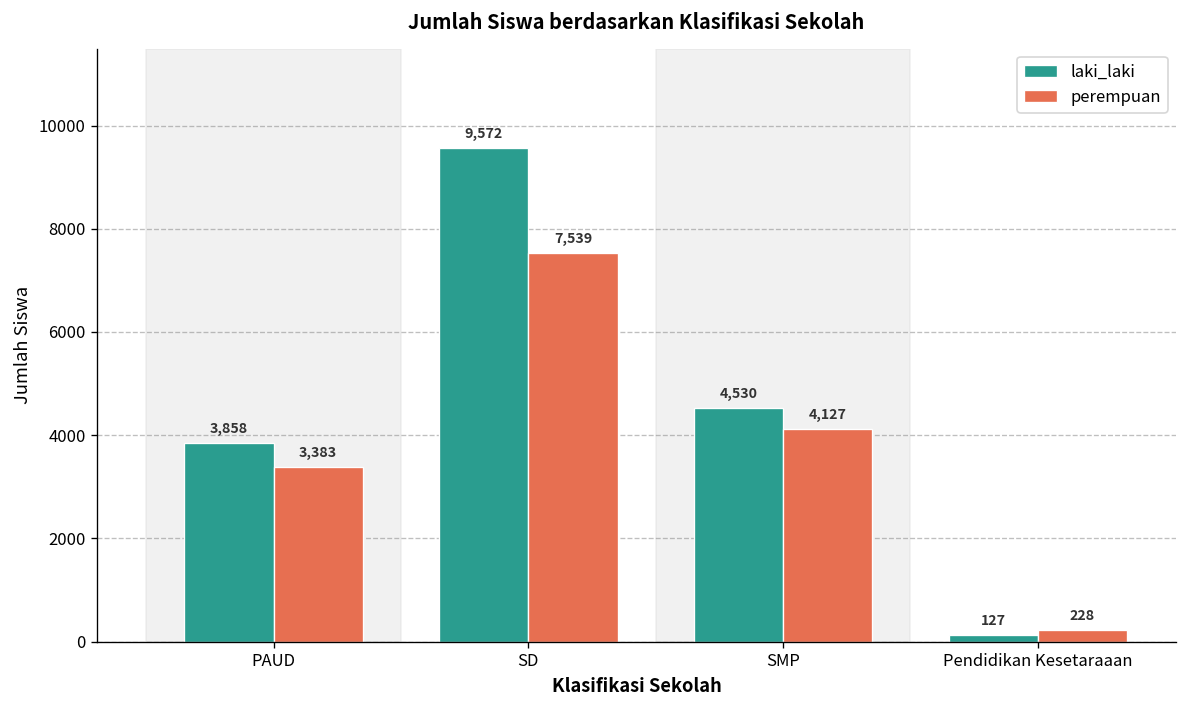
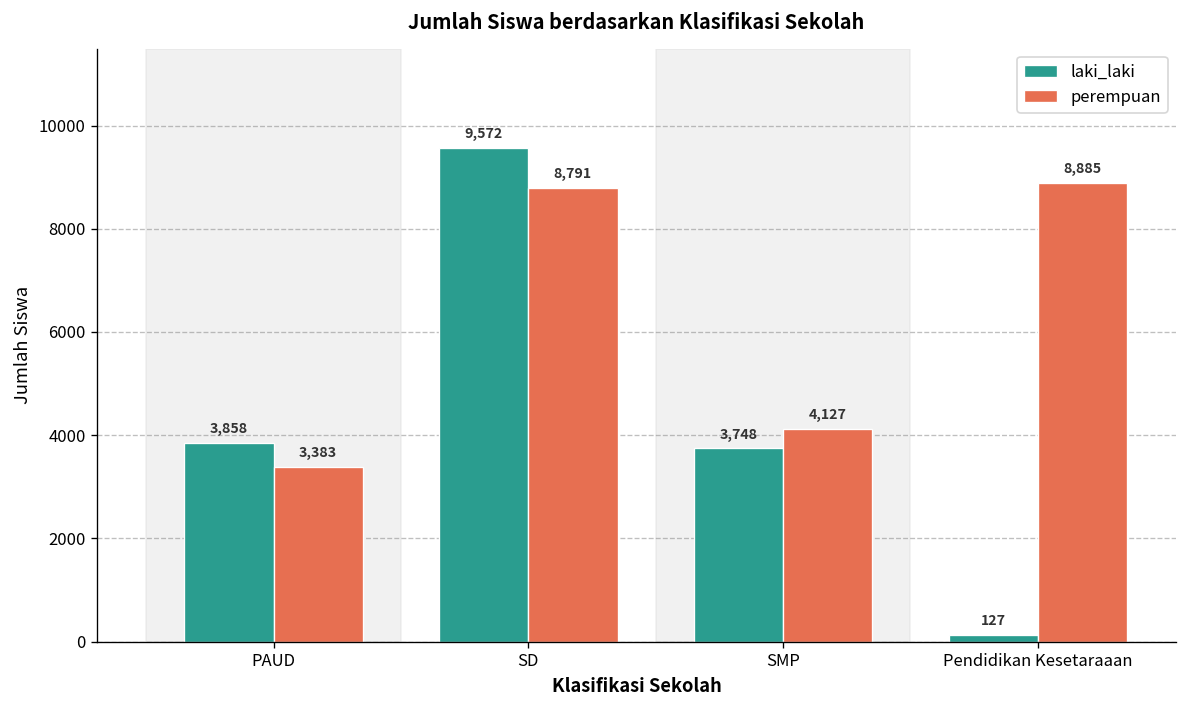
  {
    "laki_laki": {
      "PAUD": "3,858",
      "SD": "9,572",
-     "SMP": "4,530",
+     "SMP": "3,748",
      "Pendidikan Kesetaraaan": "127"
    },
    "perempuan": {
      "PAUD": "3,383",
-     "SD": "7,539",
+     "SD": "8,791",
      "SMP": "4,127",
-     "Pendidikan Kesetaraaan": "228"
+     "Pendidikan Kesetaraaan": "8,885"
    }
  }
